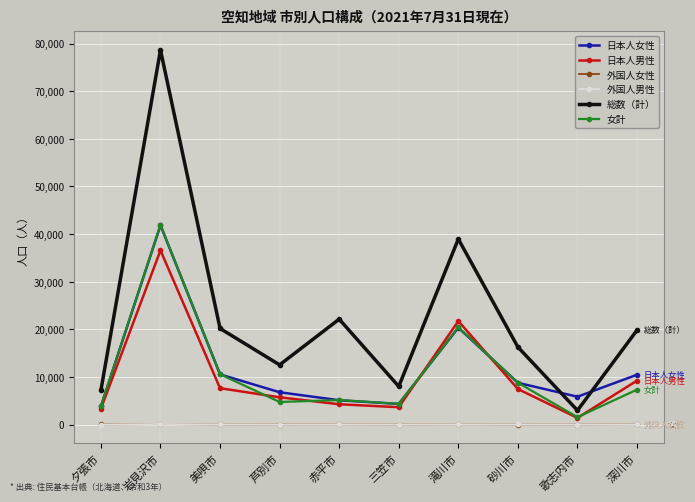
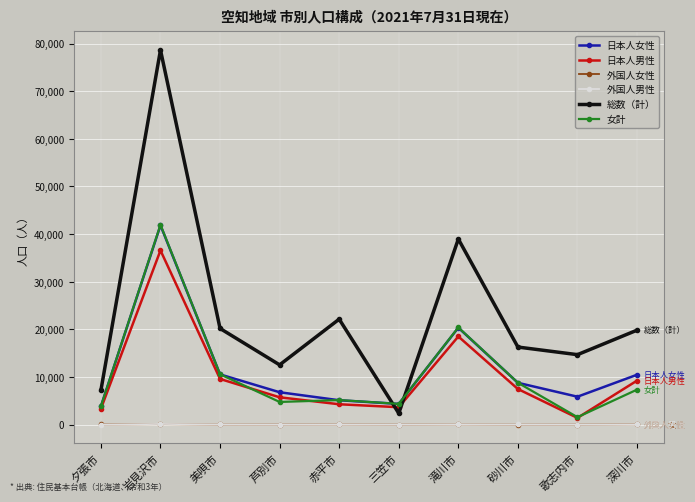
  {
    "日本人女性": {
      "芦別市": "7,000",
      "歌志内市": "6,000",
      "深川市": "10,000"
    },
    "日本人男性": {
      "岩見沢市": "37,000",
-     "美唄市": "8,000",
+     "美唄市": "10,000",
      "芦別市": "6,000",
      "赤平市": "4,000",
      "三笠市": "4,000",
-     "滝川市": "22,000",
+     "滝川市": "19,000",
      "砂川市": "7,000",
      "深川市": "9,000"
    },
    "外国人男性": {
      "夕張市": "0",
      "岩見沢市": "0",
      "美唄市": "0",
      "芦別市": "0",
      "赤平市": "0",
      "三笠市": "0",
      "滝川市": "0",
      "砂川市": "0",
      "歌志内市": "0",
      "深川市": "0"
    },
    "総数（計）": {
      "夕張市": "7,000",
      "岩見沢市": "79,000",
      "美唄市": "20,000",
      "芦別市": "13,000",
      "赤平市": "22,000",
-     "三笠市": "8,000",
+     "三笠市": "2,000",
      "滝川市": "39,000",
      "砂川市": "16,000",
-     "歌志内市": "3,000",
+     "歌志内市": "15,000",
      "深川市": "20,000"
    },
    "女計": {
      "芦別市": "5,000",
      "深川市": "7,000"
    }
  }
